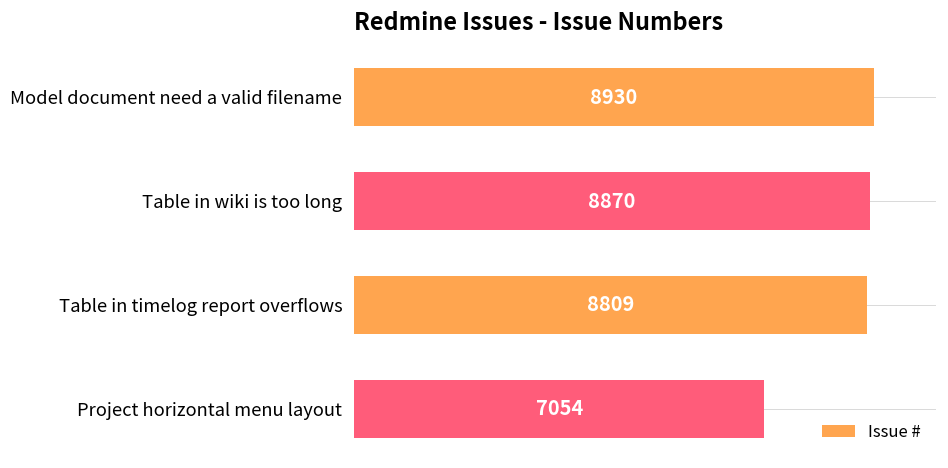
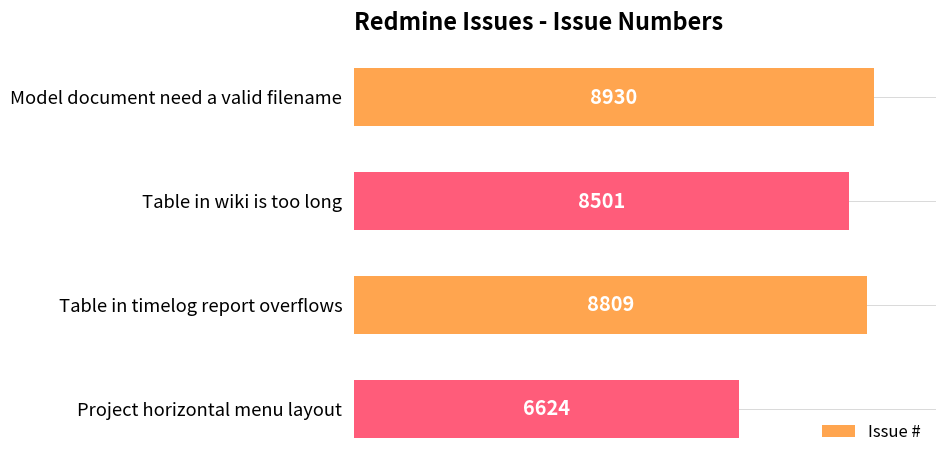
  {
    "Model document need a valid filename": 8930,
-   "Table in wiki is too long": 8870,
+   "Table in wiki is too long": 8501,
    "Table in timelog report overflows": 8809,
-   "Project horizontal menu layout": 7054
+   "Project horizontal menu layout": 6624
  }
